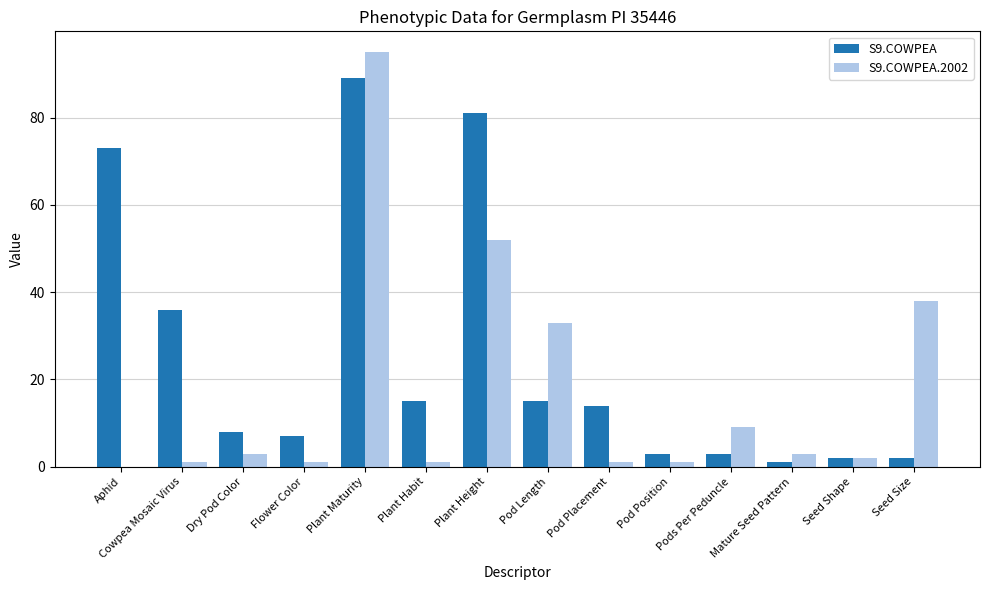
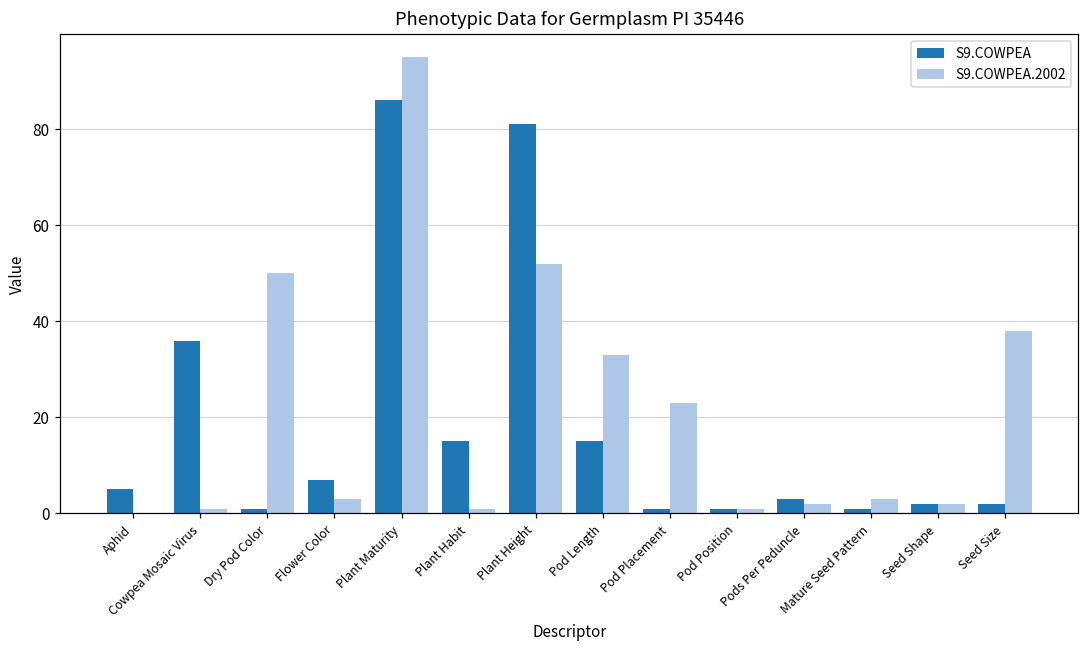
  {
    "S9.COWPEA": {
-     "Aphid": 73,
+     "Aphid": 5,
      "Cowpea Mosaic Virus": 36,
-     "Dry Pod Color": 8,
+     "Dry Pod Color": 1,
      "Flower Color": 7,
-     "Plant Maturity": 89,
+     "Plant Maturity": 86,
      "Plant Habit": 15,
      "Plant Height": 81,
      "Pod Length": 15,
-     "Pod Placement": 14,
-     "Pod Position": 3,
+     "Pod Placement": 1,
+     "Pod Position": 1,
      "Pods Per Peduncle": 3,
      "Mature Seed Pattern": 1,
      "Seed Shape": 2,
      "Seed Size": 2
    },
    "S9.COWPEA.2002": {
      "Aphid": 0,
      "Cowpea Mosaic Virus": 1,
-     "Dry Pod Color": 3,
-     "Flower Color": 1,
+     "Dry Pod Color": 50,
+     "Flower Color": 3,
      "Plant Maturity": 95,
      "Plant Habit": 1,
      "Plant Height": 52,
      "Pod Length": 33,
-     "Pod Placement": 1,
+     "Pod Placement": 23,
      "Pod Position": 1,
-     "Pods Per Peduncle": 9,
+     "Pods Per Peduncle": 2,
      "Mature Seed Pattern": 3,
      "Seed Shape": 2,
      "Seed Size": 38
    }
  }
